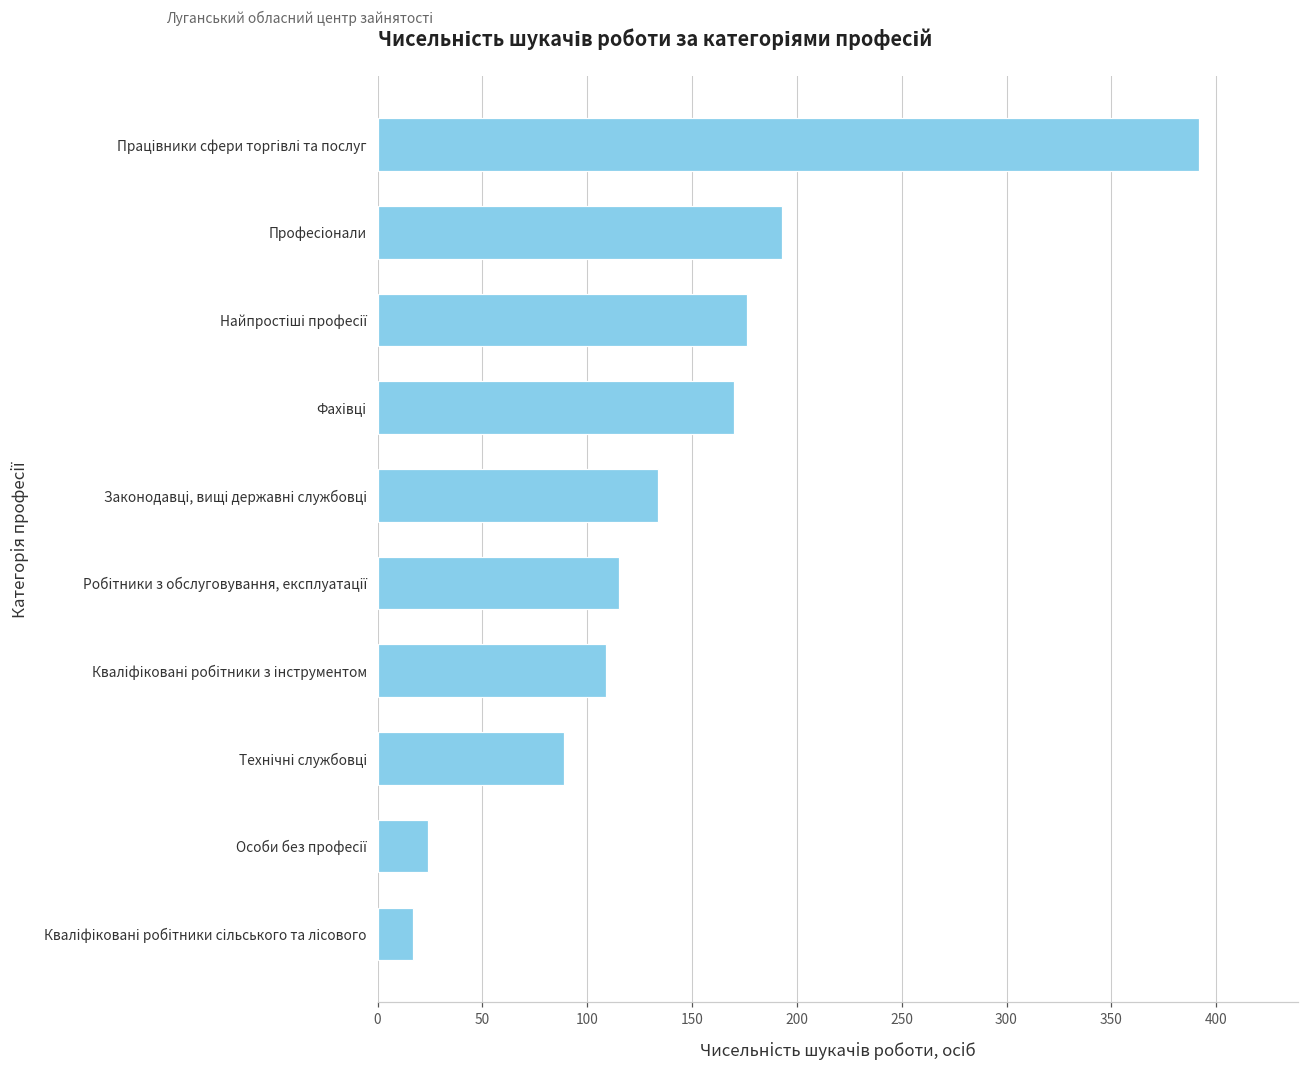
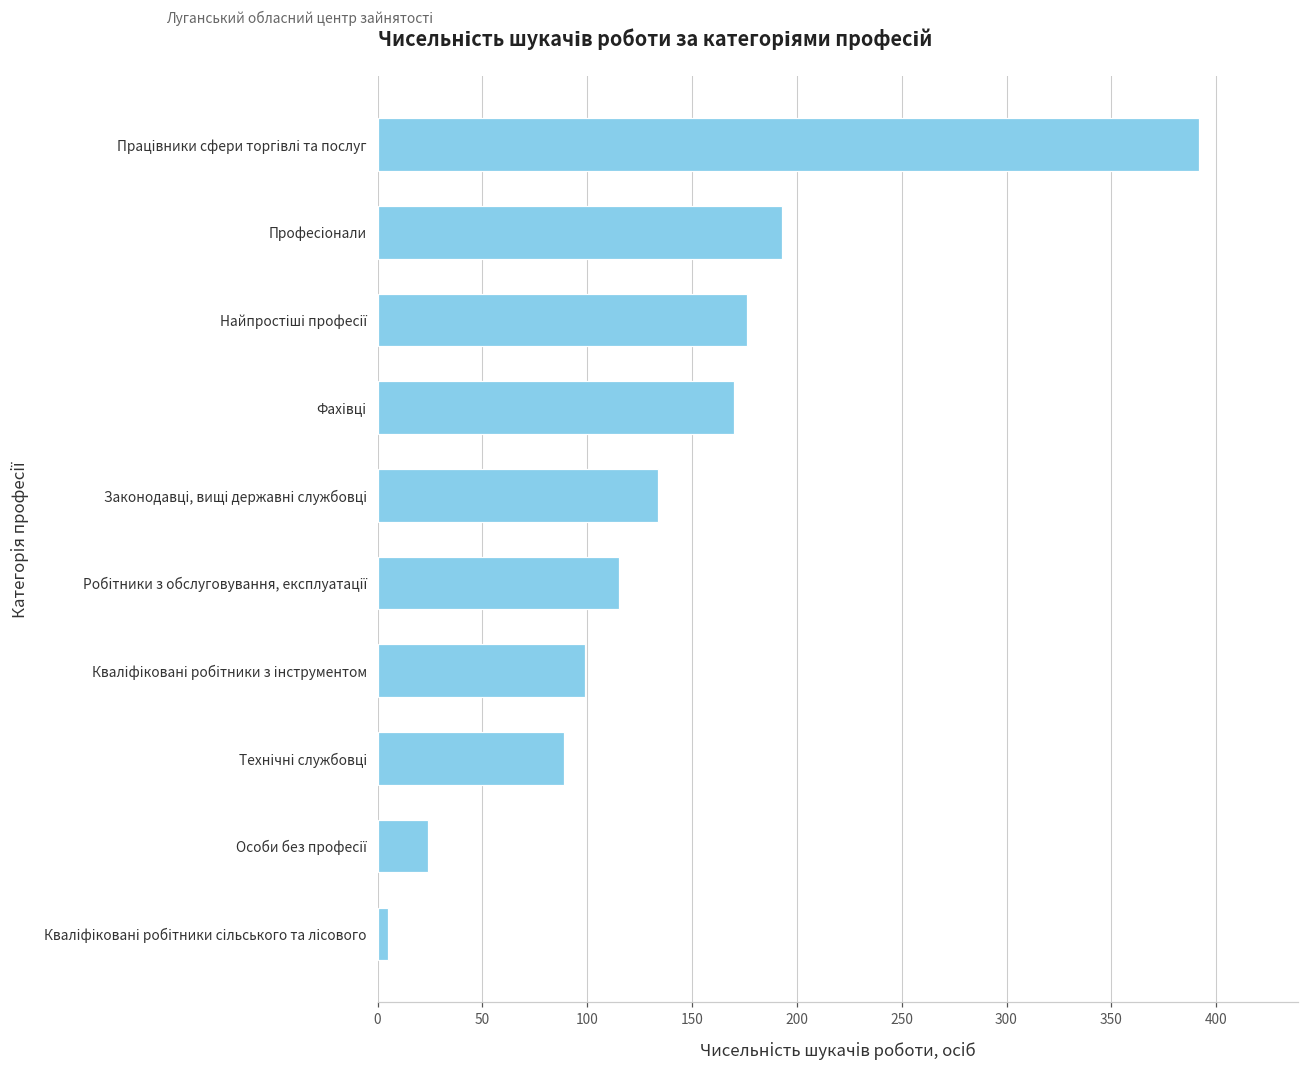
  {
    "Працівники сфери торгівлі та послуг": 392,
    "Професіонали": 193,
    "Найпростіші професії": 176,
    "Фахівці": 170,
    "Законодавці, вищі державні службовці": 134,
    "Робітники з обслуговування, експлуатації": 115,
-   "Кваліфіковані робітники з інструментом": 109,
+   "Кваліфіковані робітники з інструментом": 99,
    "Технічні службовці": 89,
    "Особи без професії": 24,
-   "Кваліфіковані робітники сільського та лісового": 17
+   "Кваліфіковані робітники сільського та лісового": 5
  }
